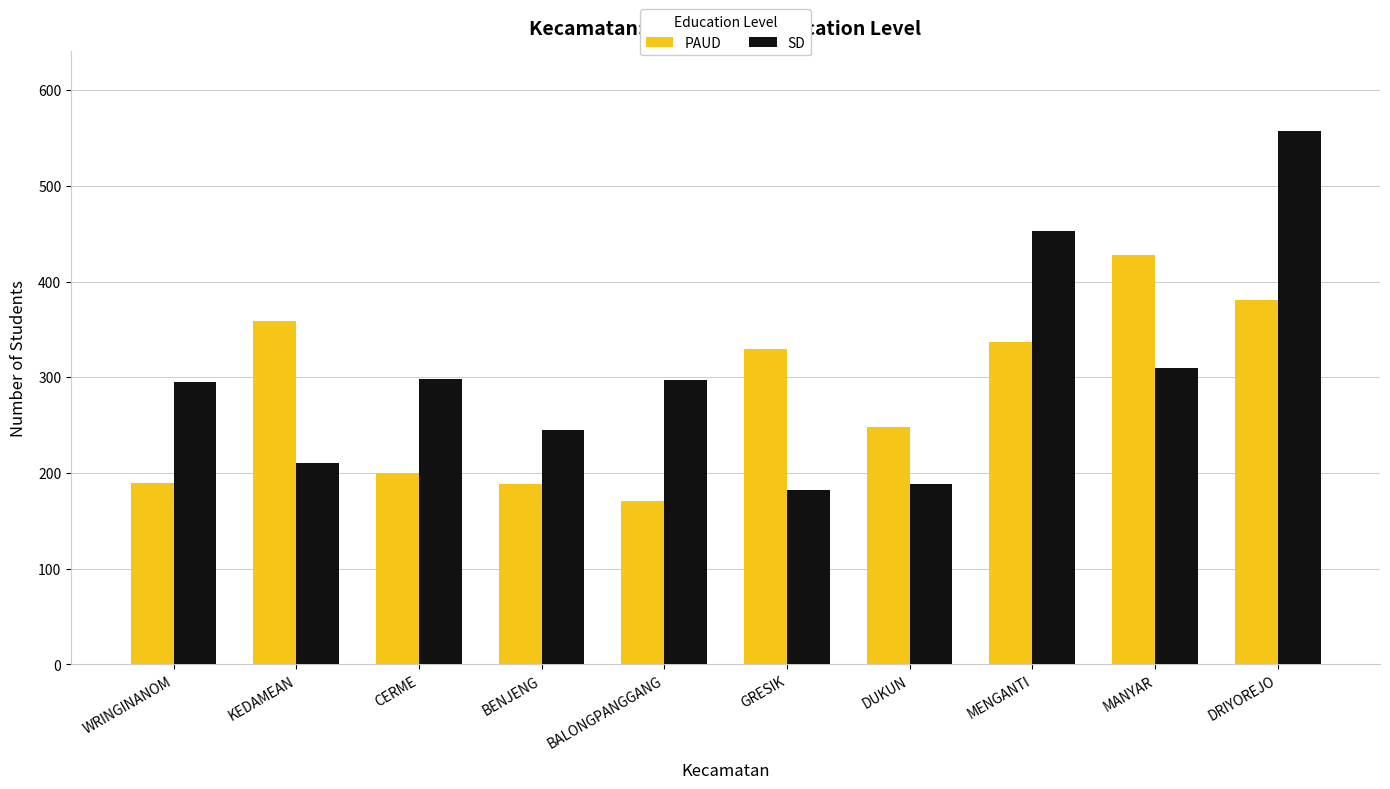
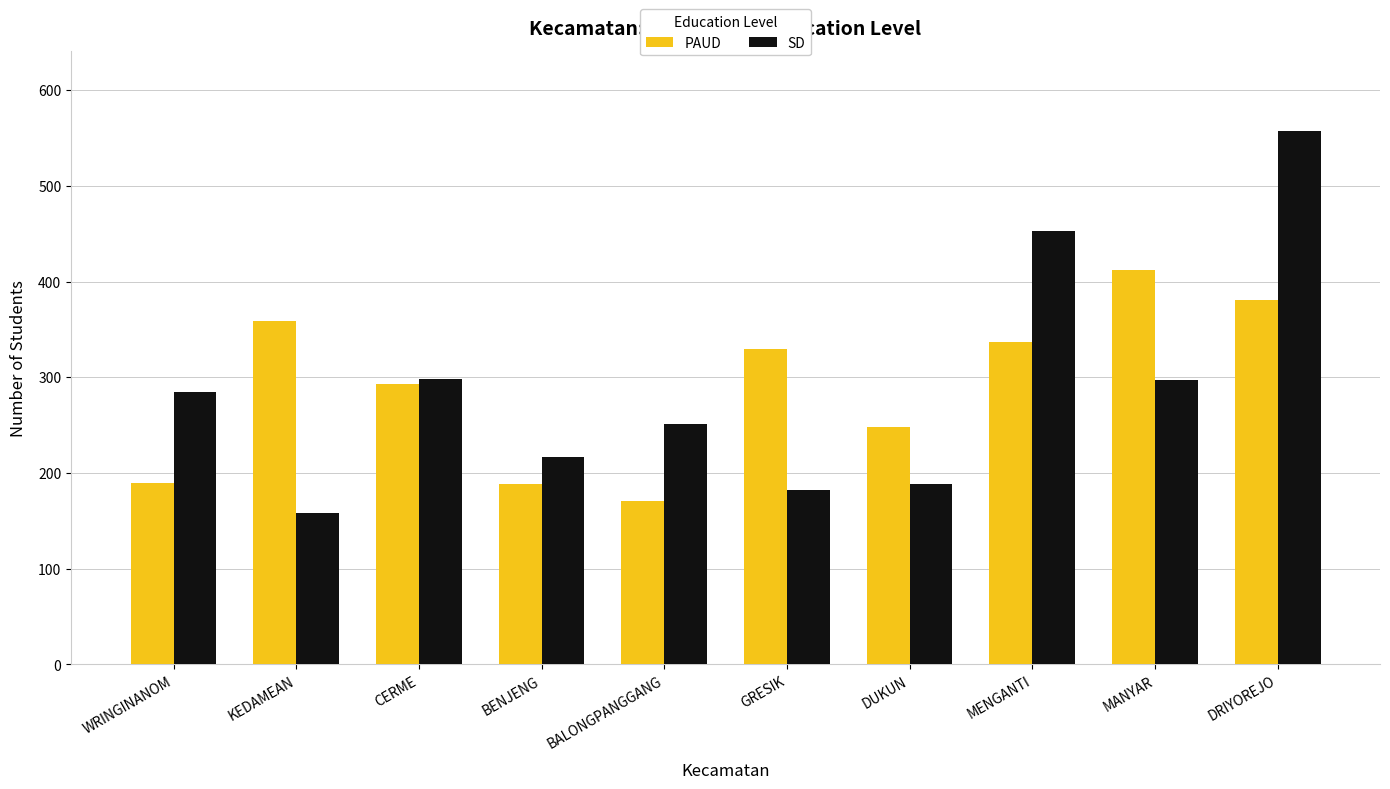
  {
    "PAUD": {
      "WRINGINANOM": 190,
      "KEDAMEAN": 360,
-     "CERME": 200,
+     "CERME": 290,
      "BENJENG": 190,
      "BALONGPANGGANG": 170,
      "GRESIK": 330,
      "DUKUN": 250,
      "MENGANTI": 340,
-     "MANYAR": 430,
+     "MANYAR": 410,
      "DRIYOREJO": 380
    },
    "SD": {
-     "WRINGINANOM": 300,
-     "KEDAMEAN": 210,
+     "WRINGINANOM": 290,
+     "KEDAMEAN": 160,
      "CERME": 300,
-     "BENJENG": 250,
-     "BALONGPANGGANG": 300,
+     "BENJENG": 220,
+     "BALONGPANGGANG": 250,
      "GRESIK": 180,
      "DUKUN": 190,
      "MENGANTI": 450,
-     "MANYAR": 310,
+     "MANYAR": 300,
      "DRIYOREJO": 560
    }
  }
